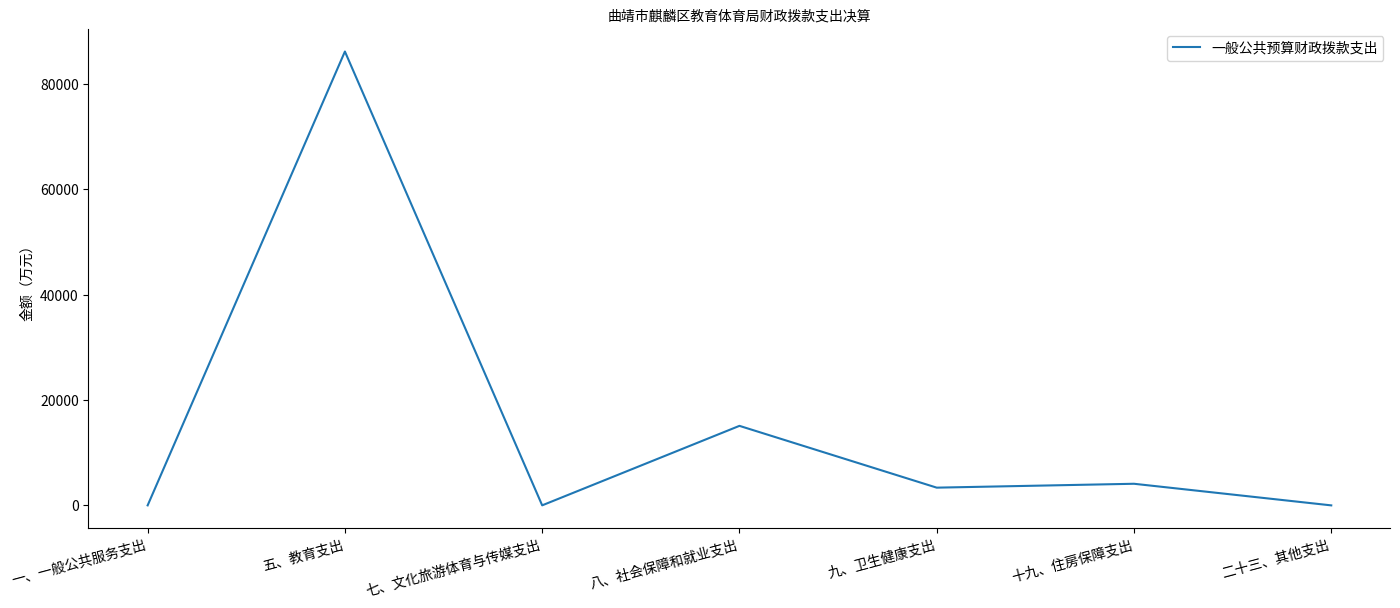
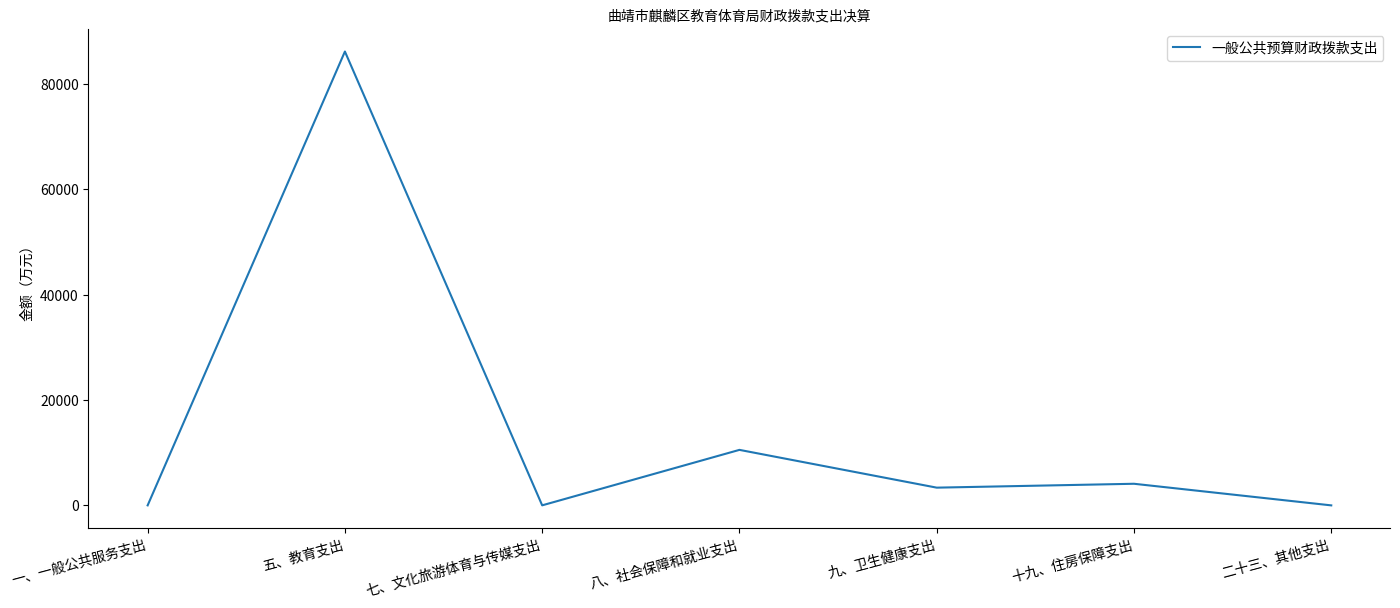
  {
    "一、一般公共服务支出": 0,
    "五、教育支出": 86000,
    "七、文化旅游体育与传媒支出": 0,
-   "八、社会保障和就业支出": 15000,
+   "八、社会保障和就业支出": 11000,
    "九、卫生健康支出": 3000,
    "十九、住房保障支出": 4000,
    "二十三、其他支出": 0
  }
